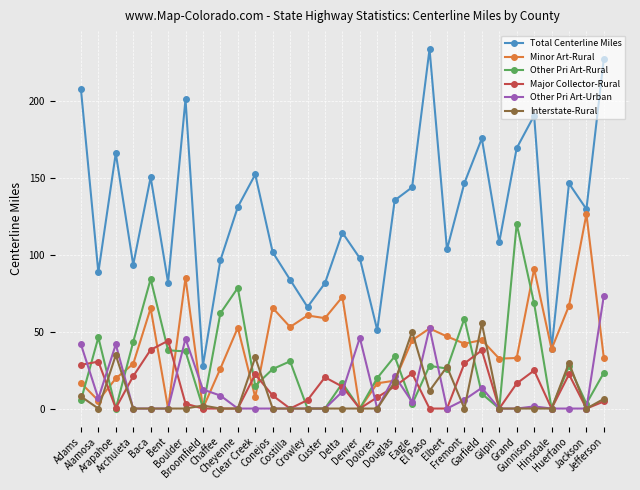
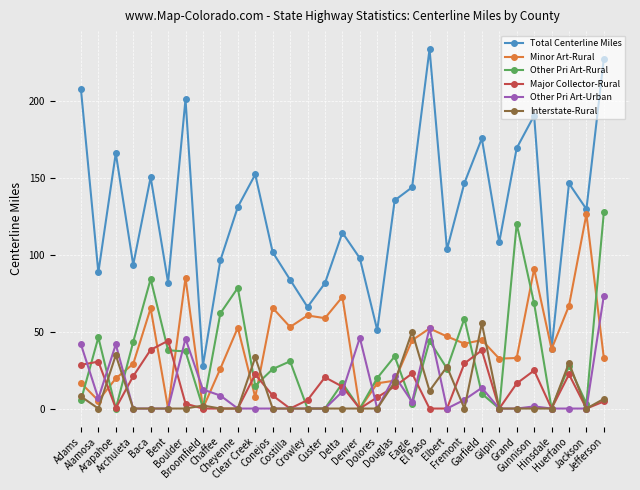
  {
    "Total Centerline Miles": {
      "Adams": 208,
      "Alamosa": 89,
      "Arapahoe": 166,
      "Archuleta": 94,
      "Baca": 151,
      "Bent": 82,
      "Boulder": 201,
      "Broomfield": 28,
      "Chaffee": 96,
      "Cheyenne": 131,
      "Clear Creek": 152,
      "Conejos": 102,
      "Costilla": 84,
      "Crowley": 66,
      "Custer": 82,
      "Delta": 115,
      "Denver": 98,
      "Dolores": 51,
      "Douglas": 136,
      "Eagle": 144,
      "El Paso": 234,
      "Elbert": 104,
      "Fremont": 147,
      "Garfield": 176,
      "Gilpin": 108,
      "Grand": 170,
      "Huerfano": 147,
      "Jackson": 130
    },
    "Other Pri Art-Rural": {
      "Adams": 5,
      "Alamosa": 46,
      "Archuleta": 43,
      "Baca": 84,
      "Bent": 38,
      "Boulder": 37,
      "Chaffee": 62,
      "Cheyenne": 79,
      "Clear Creek": 15,
      "Conejos": 26,
      "Costilla": 31,
      "Delta": 17,
      "Dolores": 20,
      "Douglas": 34,
-     "El Paso": 28,
+     "El Paso": 44,
      "Fremont": 59,
      "Garfield": 10,
      "Grand": 120,
      "Gunnison": 68,
      "Huerfano": 28,
      "Jackson": 3,
-     "Jefferson": 23
+     "Jefferson": 128
    },
    "Other Pri Art-Urban": {
      "Adams": 42,
      "Arapahoe": 42,
      "Boulder": 45,
      "Broomfield": 12,
      "Chaffee": 8,
      "Clear Creek": 0,
      "Delta": 11,
      "Denver": 46,
      "Douglas": 21,
      "Fremont": 6,
      "Garfield": 13,
      "Huerfano": 0,
      "Jefferson": 74
    },
    "Interstate-Rural": {
      "Adams": 8,
      "Alamosa": 0,
      "Arapahoe": 35,
      "Boulder": 0,
      "Clear Creek": 33,
      "Delta": 0,
      "Eagle": 50,
      "El Paso": 12,
      "Fremont": 0,
      "Garfield": 56,
      "Huerfano": 30,
      "Jefferson": 6
    }
  }
